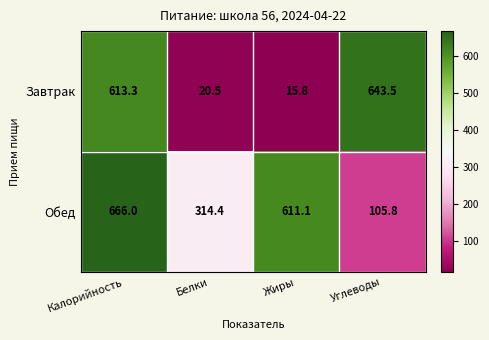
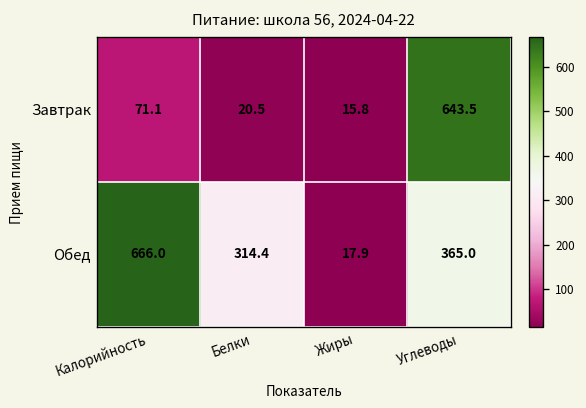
  {
    "Завтрак": {
-     "Калорийность": 613.3,
+     "Калорийность": 71.1,
      "Белки": 20.5,
      "Жиры": 15.8,
      "Углеводы": 643.5
    },
    "Обед": {
      "Калорийность": 666.0,
      "Белки": 314.4,
-     "Жиры": 611.1,
-     "Углеводы": 105.8
+     "Жиры": 17.9,
+     "Углеводы": 365.0
    }
  }
